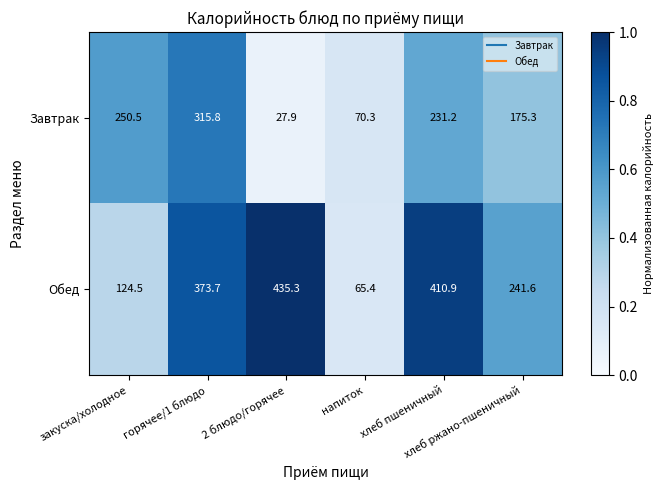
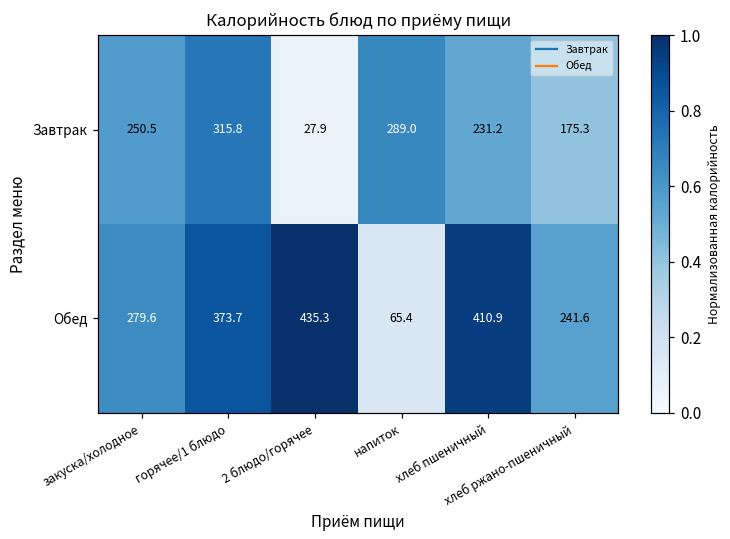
  {
    "Завтрак": {
      "закуска/холодное": 250.5,
      "горячее/1 блюдо": 315.8,
      "2 блюдо/горячее": 27.9,
-     "напиток": 70.3,
+     "напиток": 289.0,
      "хлеб пшеничный": 231.2,
      "хлеб ржано-пшеничный": 175.3
    },
    "Обед": {
-     "закуска/холодное": 124.5,
+     "закуска/холодное": 279.6,
      "горячее/1 блюдо": 373.7,
      "2 блюдо/горячее": 435.3,
      "напиток": 65.4,
      "хлеб пшеничный": 410.9,
      "хлеб ржано-пшеничный": 241.6
    }
  }
